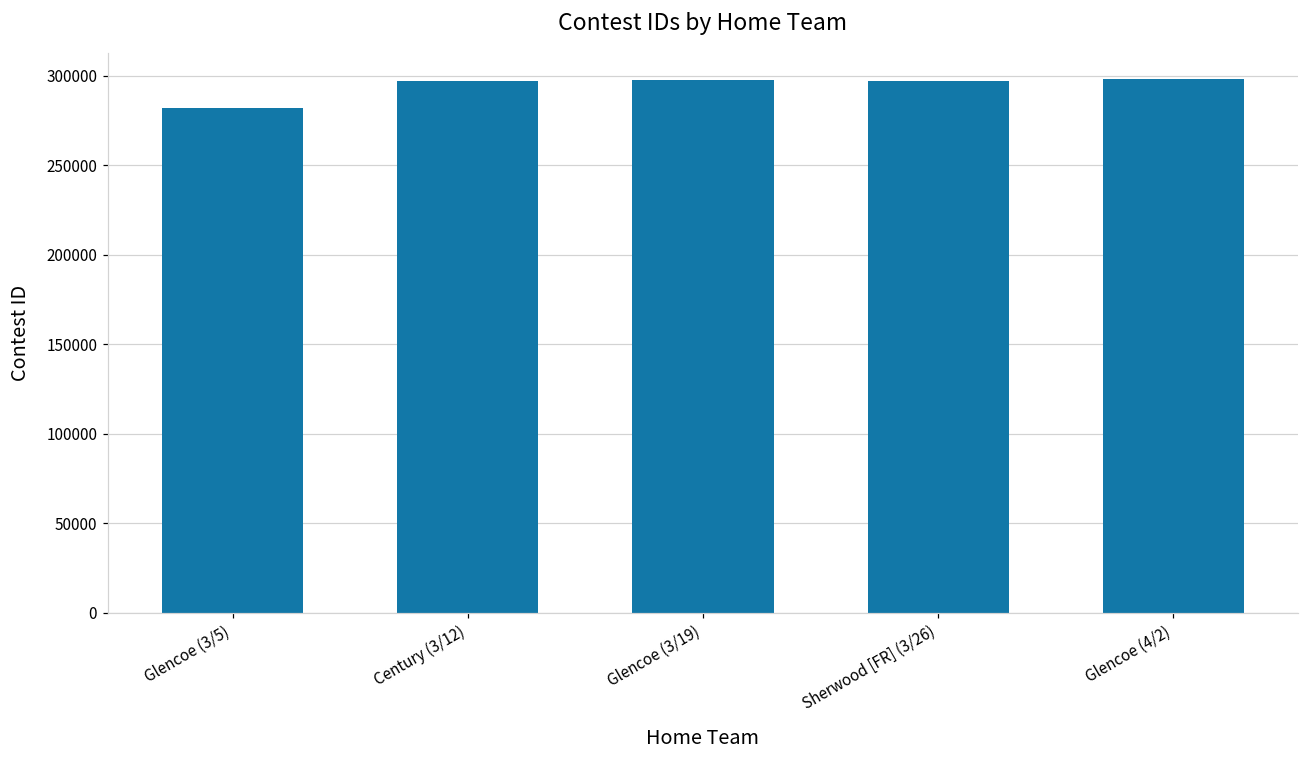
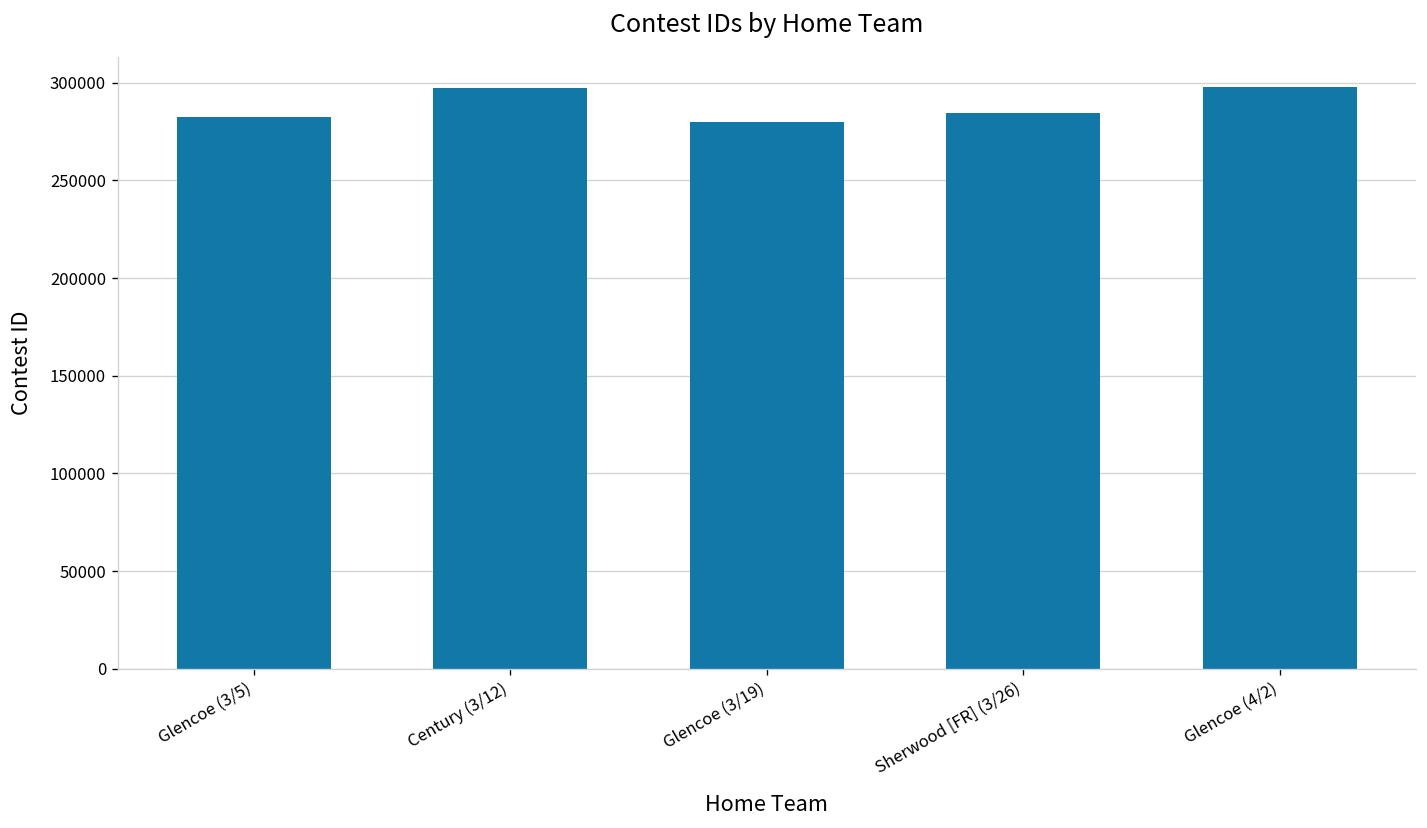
  {
    "Glencoe (3/5)": 282000,
    "Century (3/12)": 297000,
-   "Glencoe (3/19)": 298000,
-   "Sherwood [FR] (3/26)": 297000,
+   "Glencoe (3/19)": 280000,
+   "Sherwood [FR] (3/26)": 285000,
    "Glencoe (4/2)": 298000
  }
